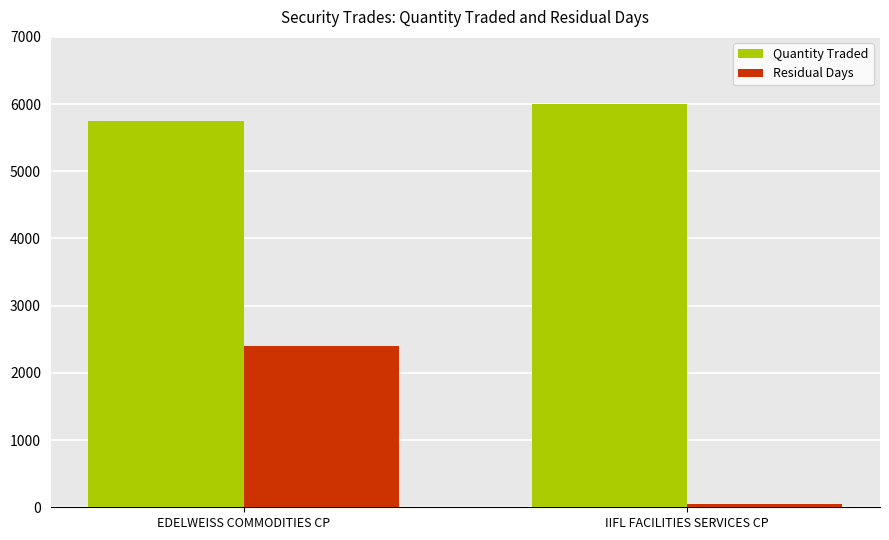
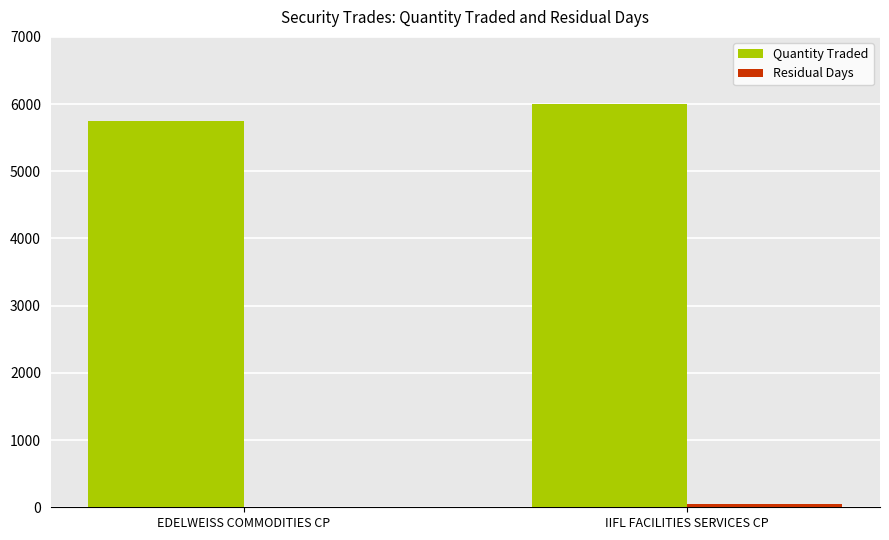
  {
    "Quantity Traded": {
      "EDELWEISS COMMODITIES CP": 5700,
      "IIFL FACILITIES SERVICES CP": 6000
    },
    "Residual Days": {
-     "EDELWEISS COMMODITIES CP": 2400,
+     "EDELWEISS COMMODITIES CP": 0,
      "IIFL FACILITIES SERVICES CP": 100
    }
  }
